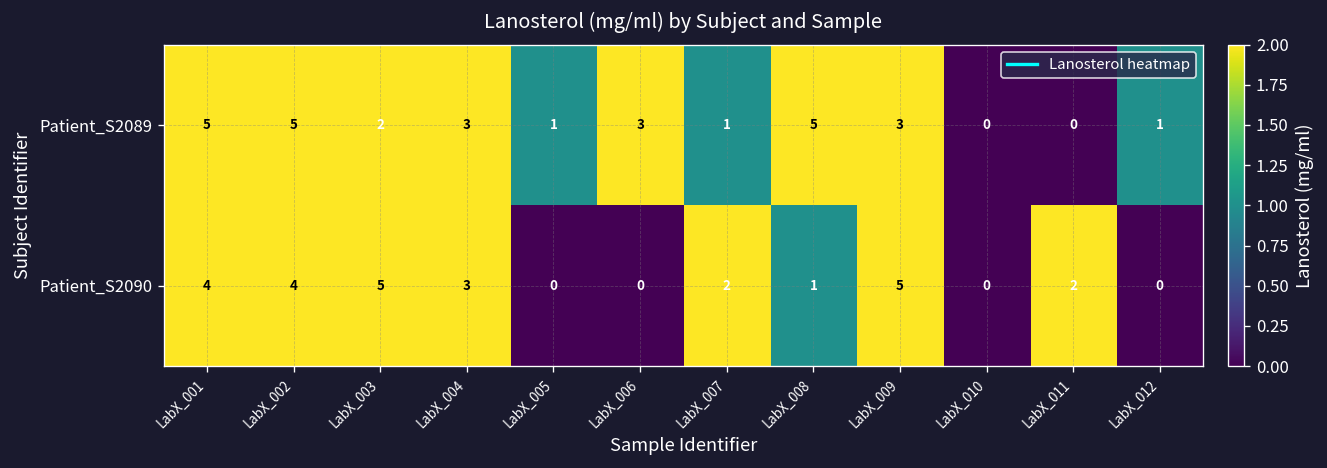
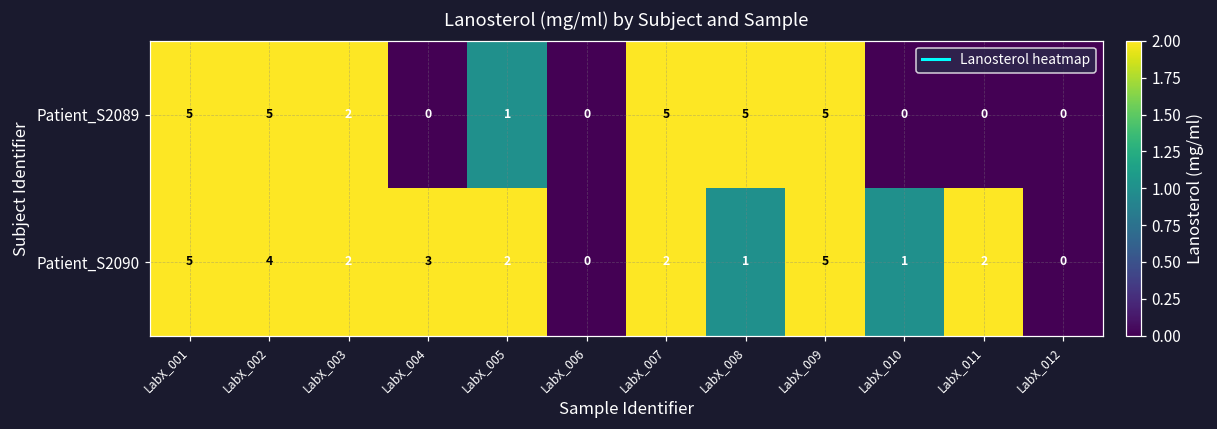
  {
    "Patient_S2089": {
      "LabX_001": 5,
      "LabX_002": 5,
      "LabX_003": 2,
-     "LabX_004": 3,
+     "LabX_004": 0,
      "LabX_005": 1,
-     "LabX_006": 3,
-     "LabX_007": 1,
+     "LabX_006": 0,
+     "LabX_007": 5,
      "LabX_008": 5,
-     "LabX_009": 3,
+     "LabX_009": 5,
      "LabX_010": 0,
      "LabX_011": 0,
-     "LabX_012": 1
+     "LabX_012": 0
    },
    "Patient_S2090": {
-     "LabX_001": 4,
+     "LabX_001": 5,
      "LabX_002": 4,
-     "LabX_003": 5,
+     "LabX_003": 2,
      "LabX_004": 3,
-     "LabX_005": 0,
+     "LabX_005": 2,
      "LabX_006": 0,
      "LabX_007": 2,
      "LabX_008": 1,
      "LabX_009": 5,
-     "LabX_010": 0,
+     "LabX_010": 1,
      "LabX_011": 2,
      "LabX_012": 0
    }
  }
